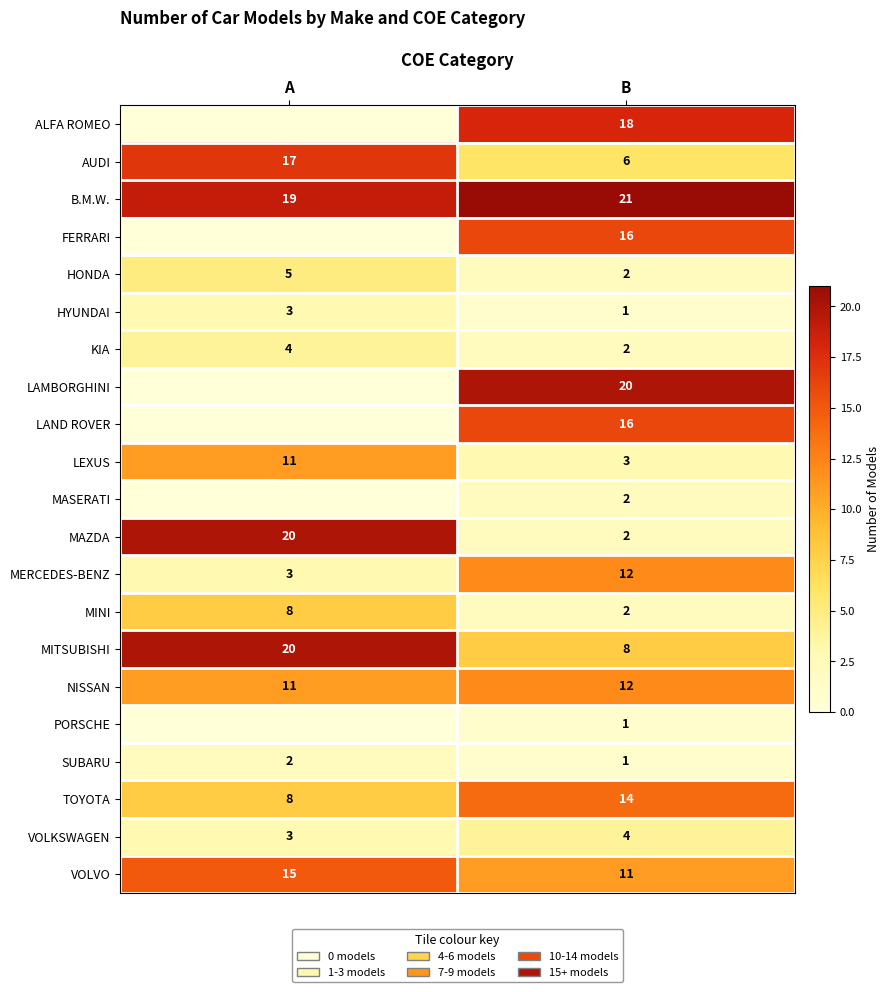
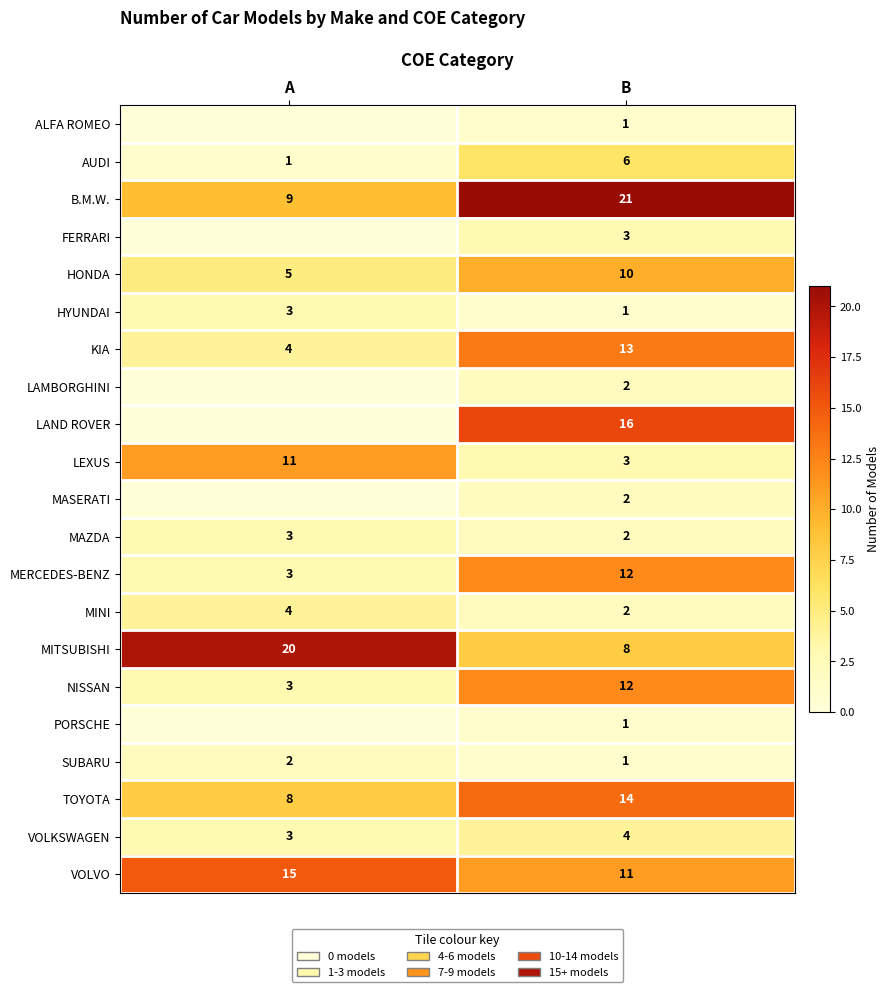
  {
    "ALFA ROMEO": {
-     "B": 18
+     "B": 1
    },
    "AUDI": {
-     "A": 17,
+     "A": 1,
      "B": 6
    },
    "B.M.W.": {
-     "A": 19,
+     "A": 9,
      "B": 21
    },
    "FERRARI": {
-     "B": 16
+     "B": 3
    },
    "HONDA": {
      "A": 5,
-     "B": 2
+     "B": 10
    },
    "HYUNDAI": {
      "A": 3,
      "B": 1
    },
    "KIA": {
      "A": 4,
-     "B": 2
+     "B": 13
    },
    "LAMBORGHINI": {
-     "B": 20
+     "B": 2
    },
    "LAND ROVER": {
      "B": 16
    },
    "LEXUS": {
      "A": 11,
      "B": 3
    },
    "MASERATI": {
      "B": 2
    },
    "MAZDA": {
-     "A": 20,
+     "A": 3,
      "B": 2
    },
    "MERCEDES-BENZ": {
      "A": 3,
      "B": 12
    },
    "MINI": {
-     "A": 8,
+     "A": 4,
      "B": 2
    },
    "MITSUBISHI": {
      "A": 20,
      "B": 8
    },
    "NISSAN": {
-     "A": 11,
+     "A": 3,
      "B": 12
    },
    "PORSCHE": {
      "B": 1
    },
    "SUBARU": {
      "A": 2,
      "B": 1
    },
    "TOYOTA": {
      "A": 8,
      "B": 14
    },
    "VOLKSWAGEN": {
      "A": 3,
      "B": 4
    },
    "VOLVO": {
      "A": 15,
      "B": 11
    }
  }
